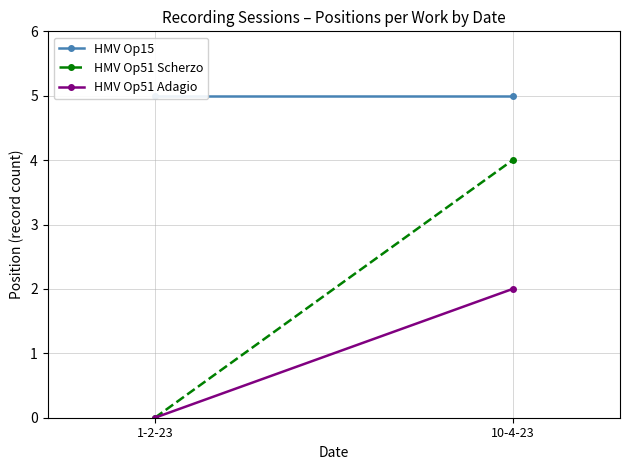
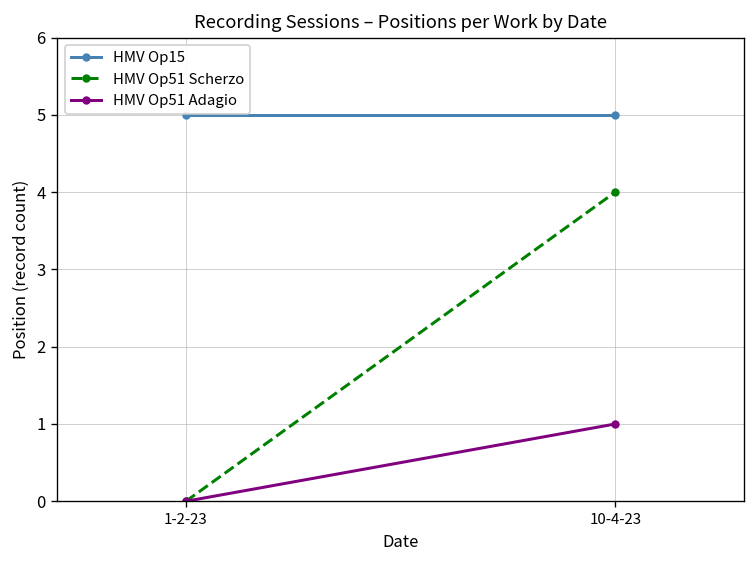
  {
    "HMV Op15": {
      "10-4-23": 5
    },
    "HMV Op51 Scherzo": {
      "10-4-23": 4
    },
    "HMV Op51 Adagio": {
-     "10-4-23": 2
+     "10-4-23": 1
    }
  }
